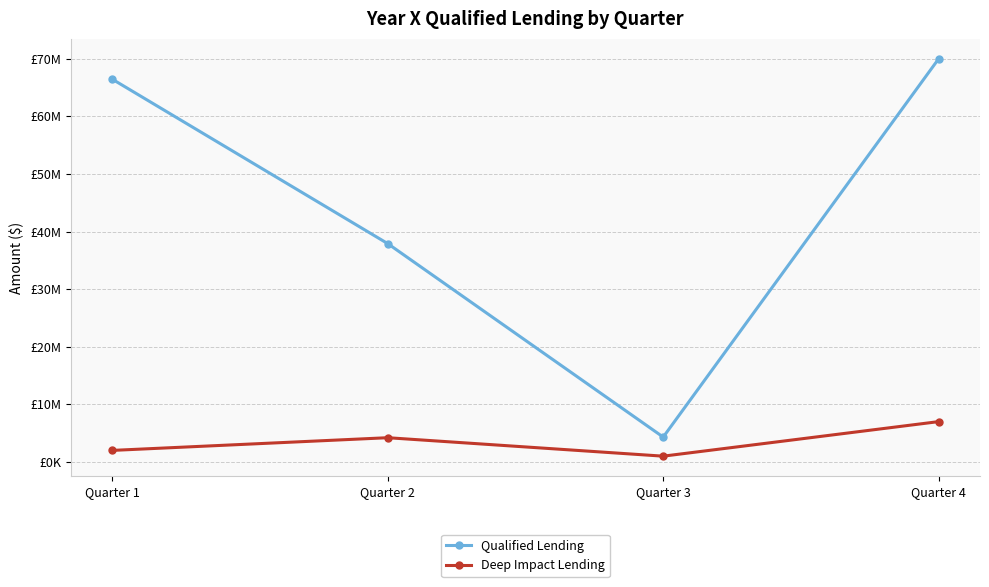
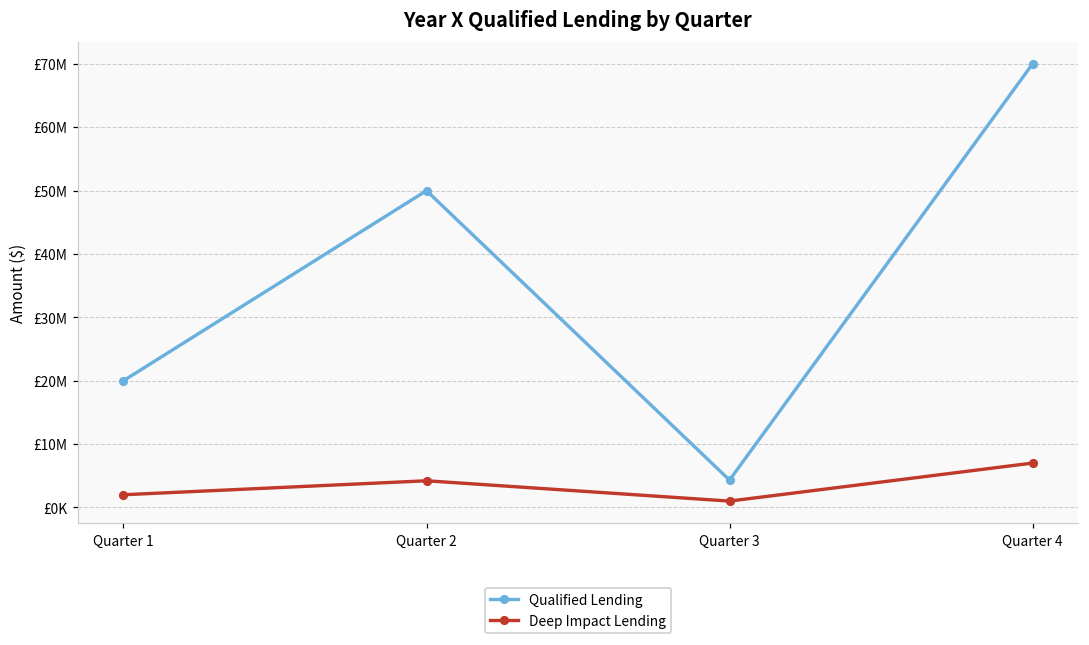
  {
    "Qualified Lending": {
-     "Quarter 1": "£66000000",
-     "Quarter 2": "£38000000",
+     "Quarter 1": "£20000000",
+     "Quarter 2": "£50000000",
      "Quarter 3": "£4000000",
      "Quarter 4": "£70000000"
    },
    "Deep Impact Lending": {
      "Quarter 1": "£2000000",
      "Quarter 2": "£4000000",
      "Quarter 3": "£1000000",
      "Quarter 4": "£7000000"
    }
  }
